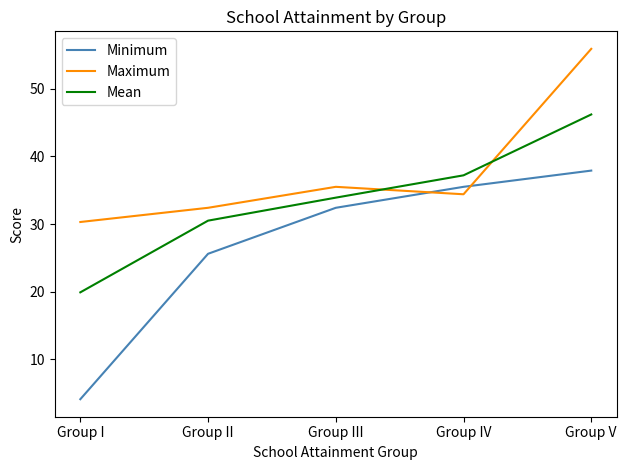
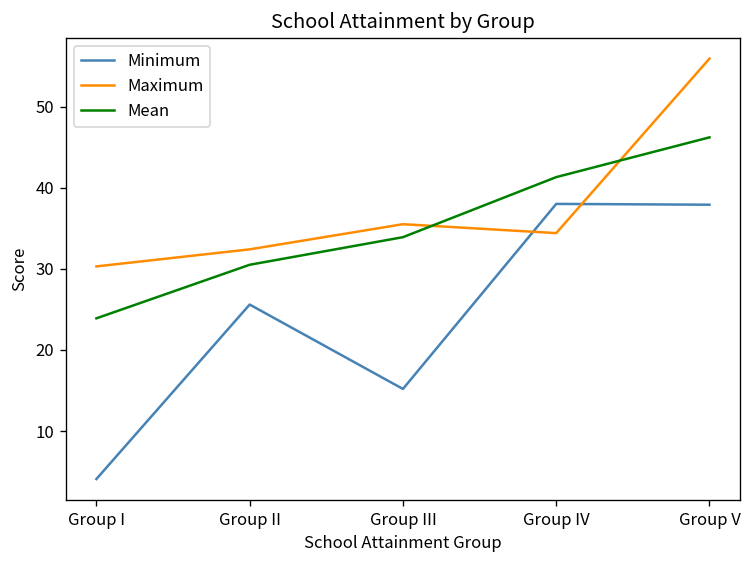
  {
    "Minimum": {
      "Group I": 4,
      "Group II": 26,
-     "Group III": 32,
-     "Group IV": 36,
+     "Group III": 15,
+     "Group IV": 38,
      "Group V": 38
    },
    "Maximum": {
      "Group I": 30,
      "Group II": 32,
      "Group III": 36,
      "Group IV": 34,
      "Group V": 56
    },
    "Mean": {
-     "Group I": 20,
+     "Group I": 24,
      "Group II": 31,
      "Group III": 34,
-     "Group IV": 37,
+     "Group IV": 41,
      "Group V": 46
    }
  }
